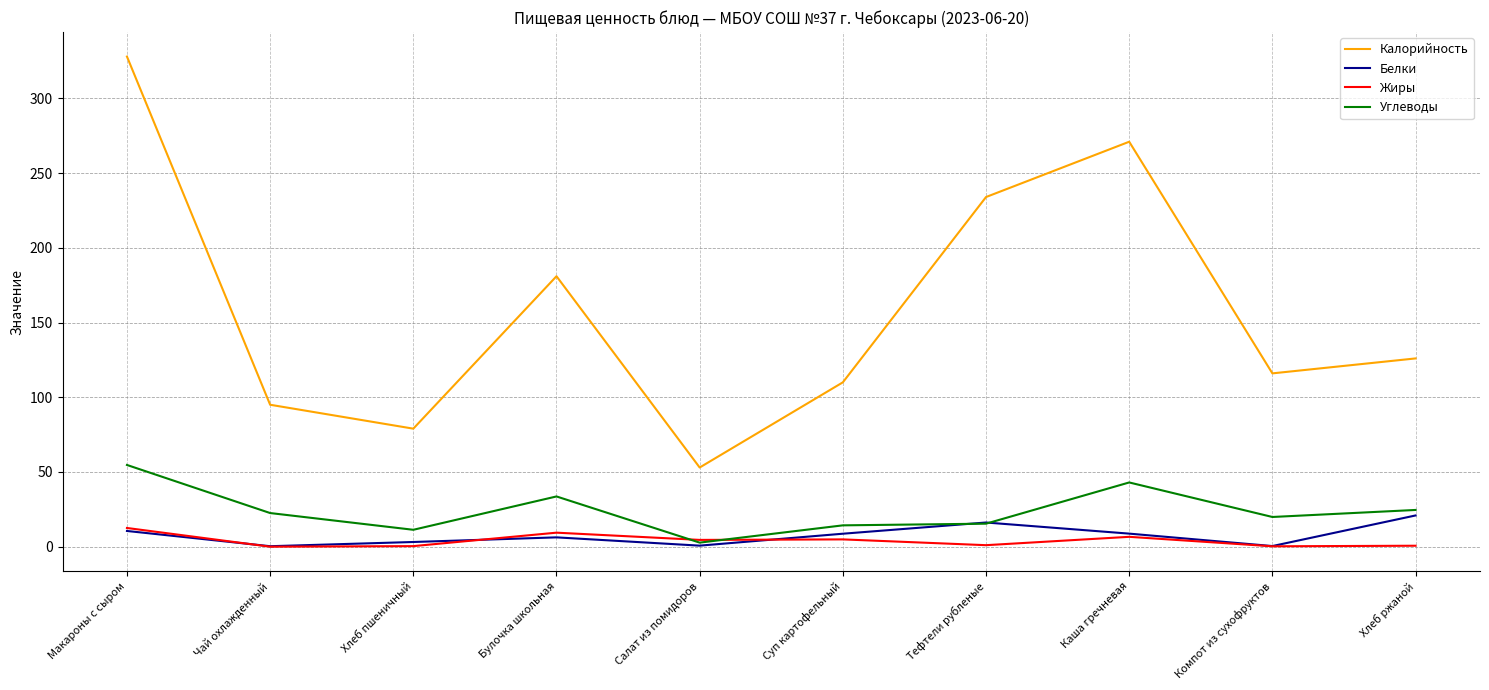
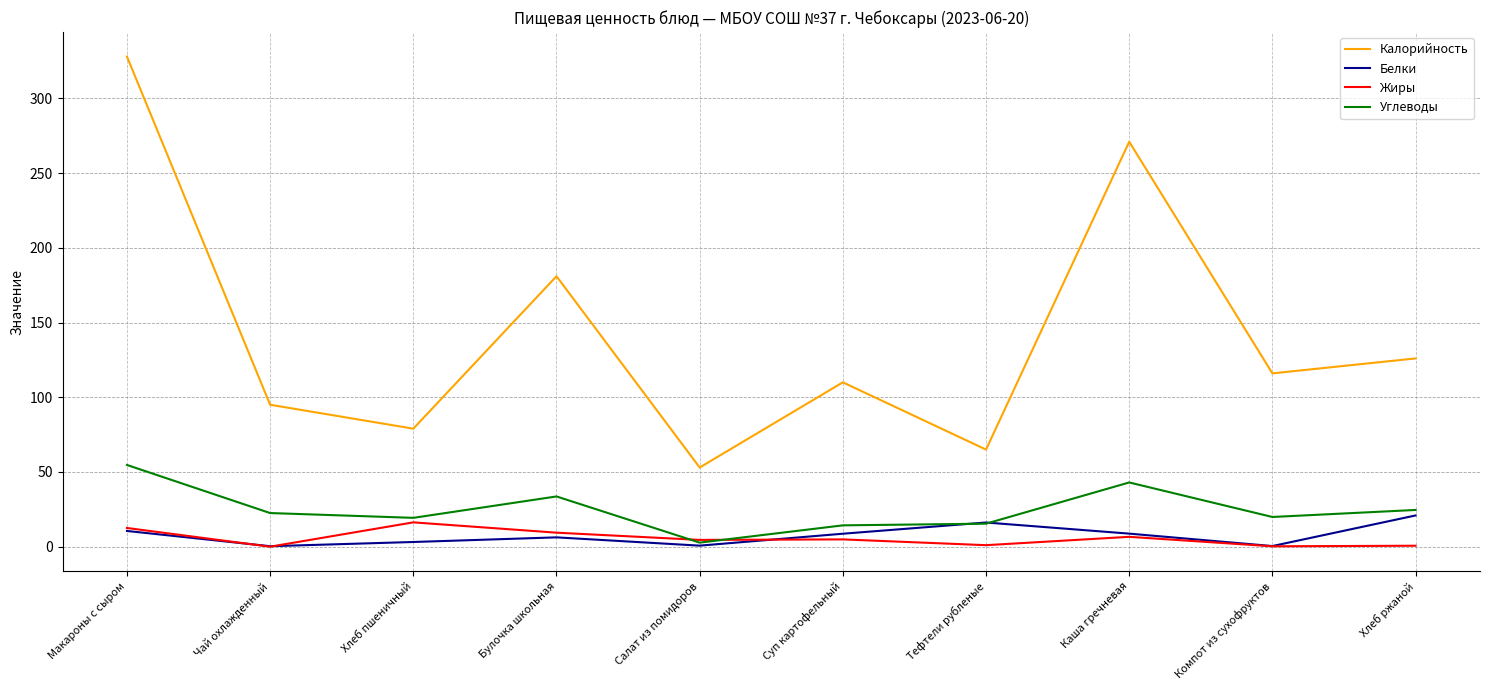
  {
    "Калорийность": {
      "Макароны с сыром": 328,
      "Чай охлажденный": 95,
      "Хлеб пшеничный": 79,
      "Булочка школьная": 181,
      "Салат из помидоров": 53,
      "Суп картофельный": 110,
-     "Тефтели рубленые": 234,
+     "Тефтели рубленые": 65,
      "Каша гречневая": 271,
      "Компот из сухофруктов": 116,
      "Хлеб ржаной": 126
    },
    "Белки": {
      "Макароны с сыром": 11,
      "Хлеб пшеничный": 3,
      "Булочка школьная": 6,
      "Салат из помидоров": 1,
      "Суп картофельный": 9,
      "Каша гречневая": 9,
      "Хлеб ржаной": 21
    },
    "Жиры": {
      "Макароны с сыром": 13,
-     "Хлеб пшеничный": 0,
+     "Хлеб пшеничный": 16,
      "Булочка школьная": 9,
      "Салат из помидоров": 5,
      "Суп картофельный": 5,
      "Тефтели рубленые": 1,
      "Каша гречневая": 7,
      "Хлеб ржаной": 1
    },
    "Углеводы": {
      "Макароны с сыром": 55,
      "Чай охлажденный": 23,
-     "Хлеб пшеничный": 11,
+     "Хлеб пшеничный": 19,
      "Булочка школьная": 34,
      "Салат из помидоров": 3,
      "Суп картофельный": 14,
      "Каша гречневая": 43,
      "Компот из сухофруктов": 20,
      "Хлеб ржаной": 25
    }
  }
